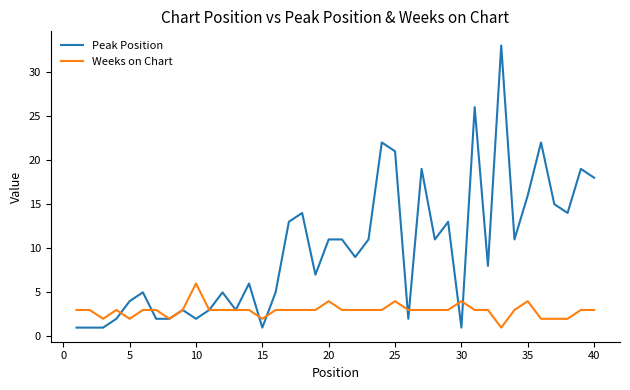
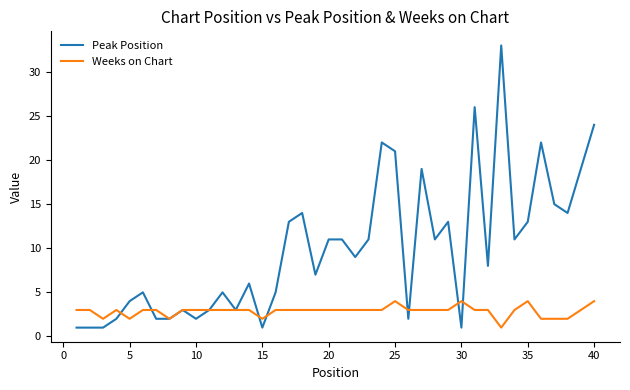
  {
    "Peak Position": {
      "5": 4,
      "10": 2,
      "15": 1,
      "20": 11,
      "25": 21,
      "30": 1,
-     "35": 16,
-     "40": 18
+     "35": 13,
+     "40": 24
    },
    "Weeks on Chart": {
      "5": 2,
-     "10": 6,
+     "10": 3,
      "15": 2,
-     "20": 4,
+     "20": 3,
      "25": 4,
      "30": 4,
      "35": 4,
-     "40": 3
+     "40": 4
    }
  }
